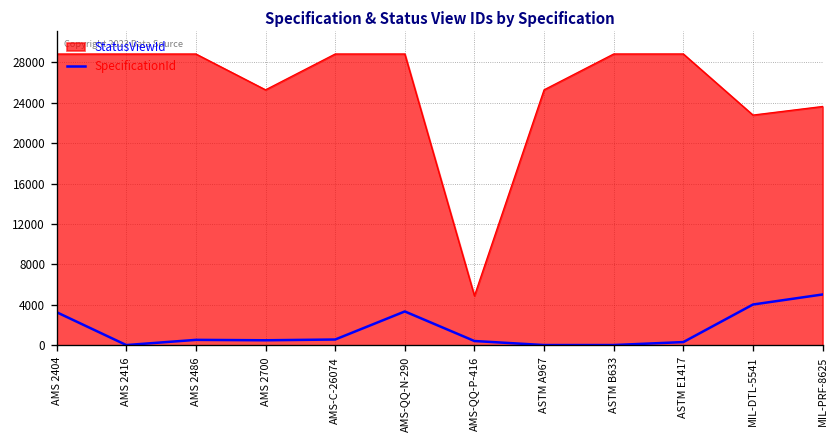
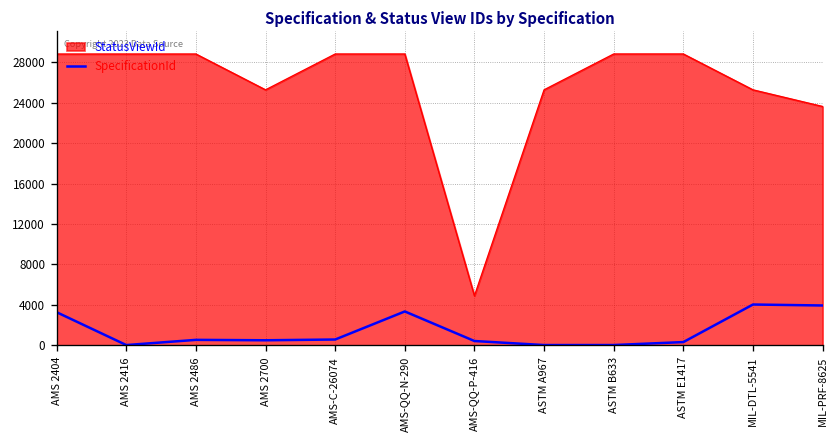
  {
    "StatusViewId": {
      "AMS 2404": 29000,
      "AMS 2486": 29000,
      "AMS 2700": 25000,
      "AMS-C-26074": 29000,
      "AMS-QQ-N-290": 29000,
      "AMS-QQ-P-416": 5000,
      "ASTM A967": 25000,
      "ASTM B633": 29000,
      "ASTM E1417": 29000,
-     "MIL-DTL-5541": 23000,
+     "MIL-DTL-5541": 25000,
      "MIL-PRF-8625": 24000
    },
    "SpecificationId": {
      "AMS 2404": 3000,
      "AMS 2416": 0,
      "AMS 2486": 1000,
      "AMS 2700": 1000,
      "AMS-C-26074": 1000,
      "AMS-QQ-N-290": 3000,
      "AMS-QQ-P-416": 0,
      "ASTM A967": 0,
      "ASTM B633": 0,
      "ASTM E1417": 0,
      "MIL-DTL-5541": 4000,
-     "MIL-PRF-8625": 5000
+     "MIL-PRF-8625": 4000
    }
  }
